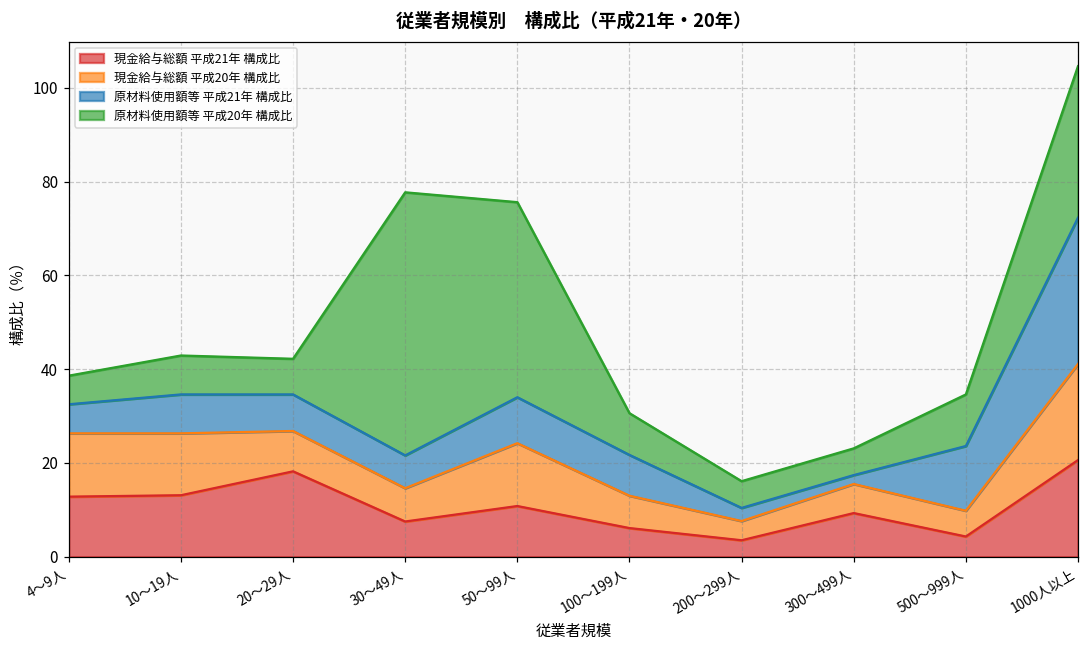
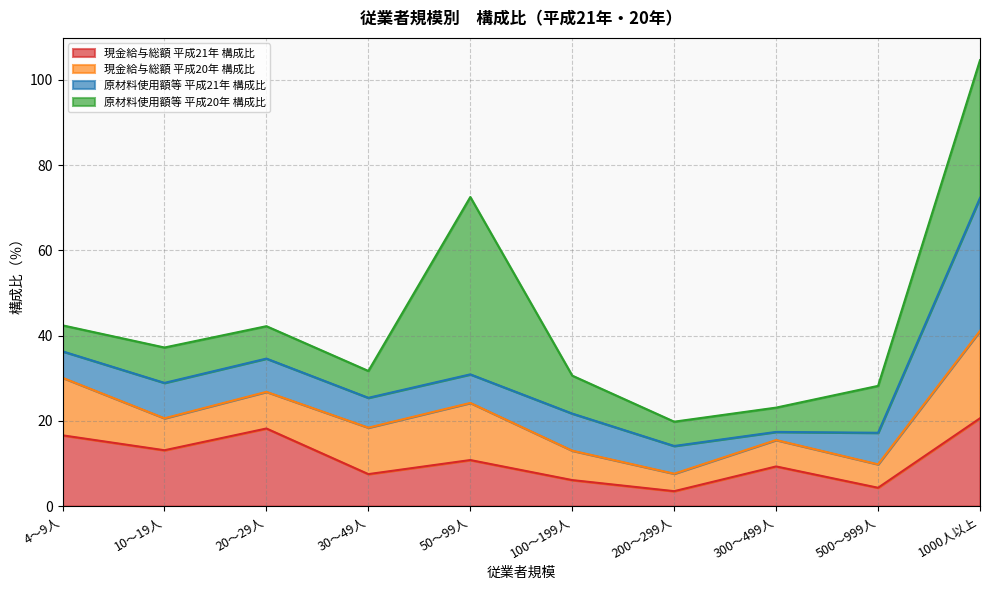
  {
    "現金給与総額 平成21年 構成比": {
-     "4～9人": 13,
+     "4～9人": 17,
      "10～19人": 13,
      "20～29人": 18,
      "30～49人": 8,
      "50～99人": 11,
      "100～199人": 6,
      "200～299人": 4,
      "300～499人": 9,
      "500～999人": 4,
      "1000人以上": 21
    },
    "現金給与総額 平成20年 構成比": {
      "4～9人": 14,
-     "10～19人": 13,
+     "10～19人": 8,
      "20～29人": 9,
-     "30～49人": 7,
+     "30～49人": 11,
      "50～99人": 13,
      "100～199人": 7,
      "200～299人": 4,
      "300～499人": 6,
      "500～999人": 6,
      "1000人以上": 21
    },
    "原材料使用額等 平成21年 構成比": {
      "4～9人": 6,
      "10～19人": 8,
      "20～29人": 8,
      "30～49人": 7,
-     "50～99人": 10,
+     "50～99人": 7,
      "100～199人": 9,
-     "200～299人": 3,
+     "200～299人": 7,
      "300～499人": 2,
-     "500～999人": 14,
+     "500～999人": 7,
      "1000人以上": 31
    },
    "原材料使用額等 平成20年 構成比": {
      "4～9人": 6,
      "10～19人": 8,
      "20～29人": 8,
-     "30～49人": 56,
+     "30～49人": 6,
      "50～99人": 42,
      "100～199人": 9,
      "200～299人": 6,
      "300～499人": 6,
      "500～999人": 11,
      "1000人以上": 32
    }
  }
